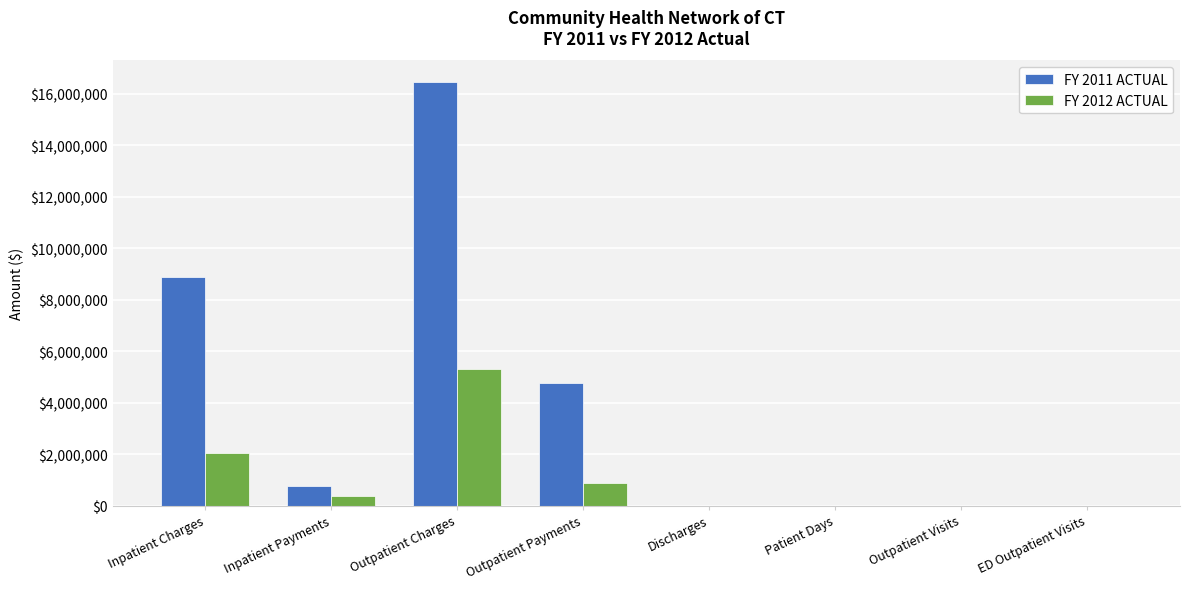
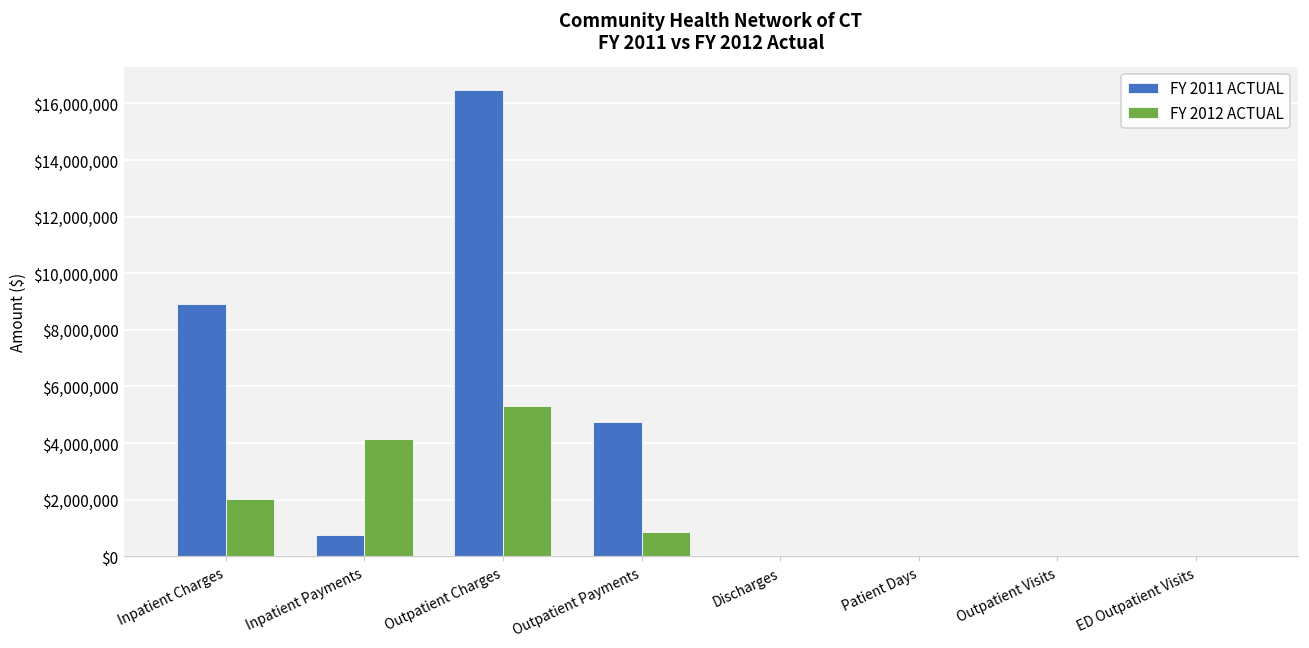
  {
    "FY 2011 ACTUAL": {
      "Inpatient Charges": "$8,900,000",
      "Inpatient Payments": "$800,000",
      "Outpatient Charges": "$16,500,000",
      "Outpatient Payments": "$4,800,000",
      "Discharges": "$0",
      "Patient Days": "$0",
      "Outpatient Visits": "$0",
      "ED Outpatient Visits": "$0"
    },
    "FY 2012 ACTUAL": {
      "Inpatient Charges": "$2,000,000",
-     "Inpatient Payments": "$400,000",
+     "Inpatient Payments": "$4,200,000",
      "Outpatient Charges": "$5,300,000",
      "Outpatient Payments": "$900,000",
      "Discharges": "$0",
      "Patient Days": "$0",
      "Outpatient Visits": "$0",
      "ED Outpatient Visits": "$0"
    }
  }
